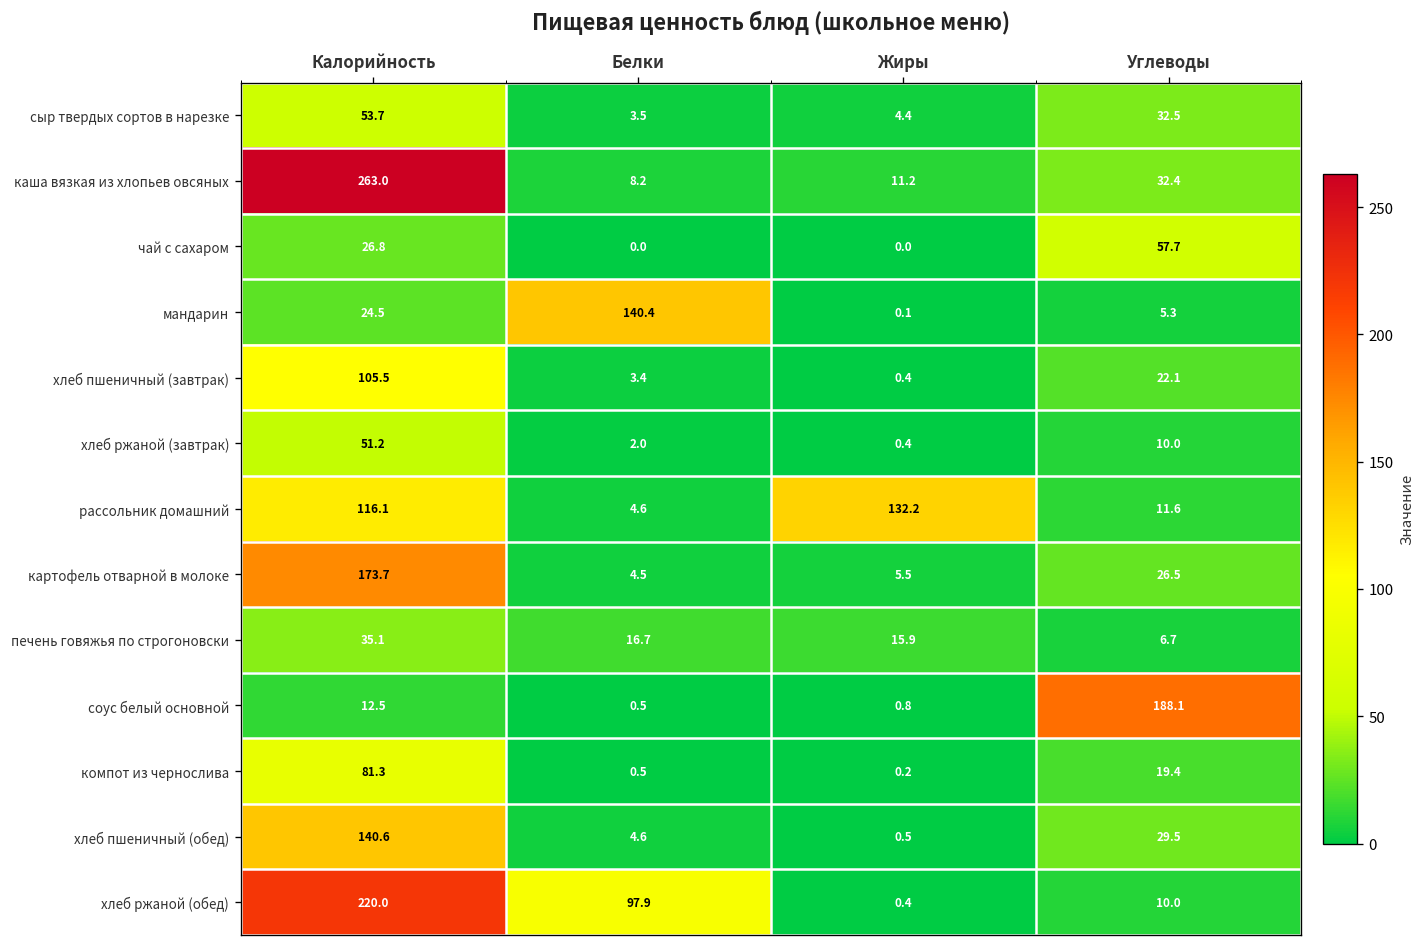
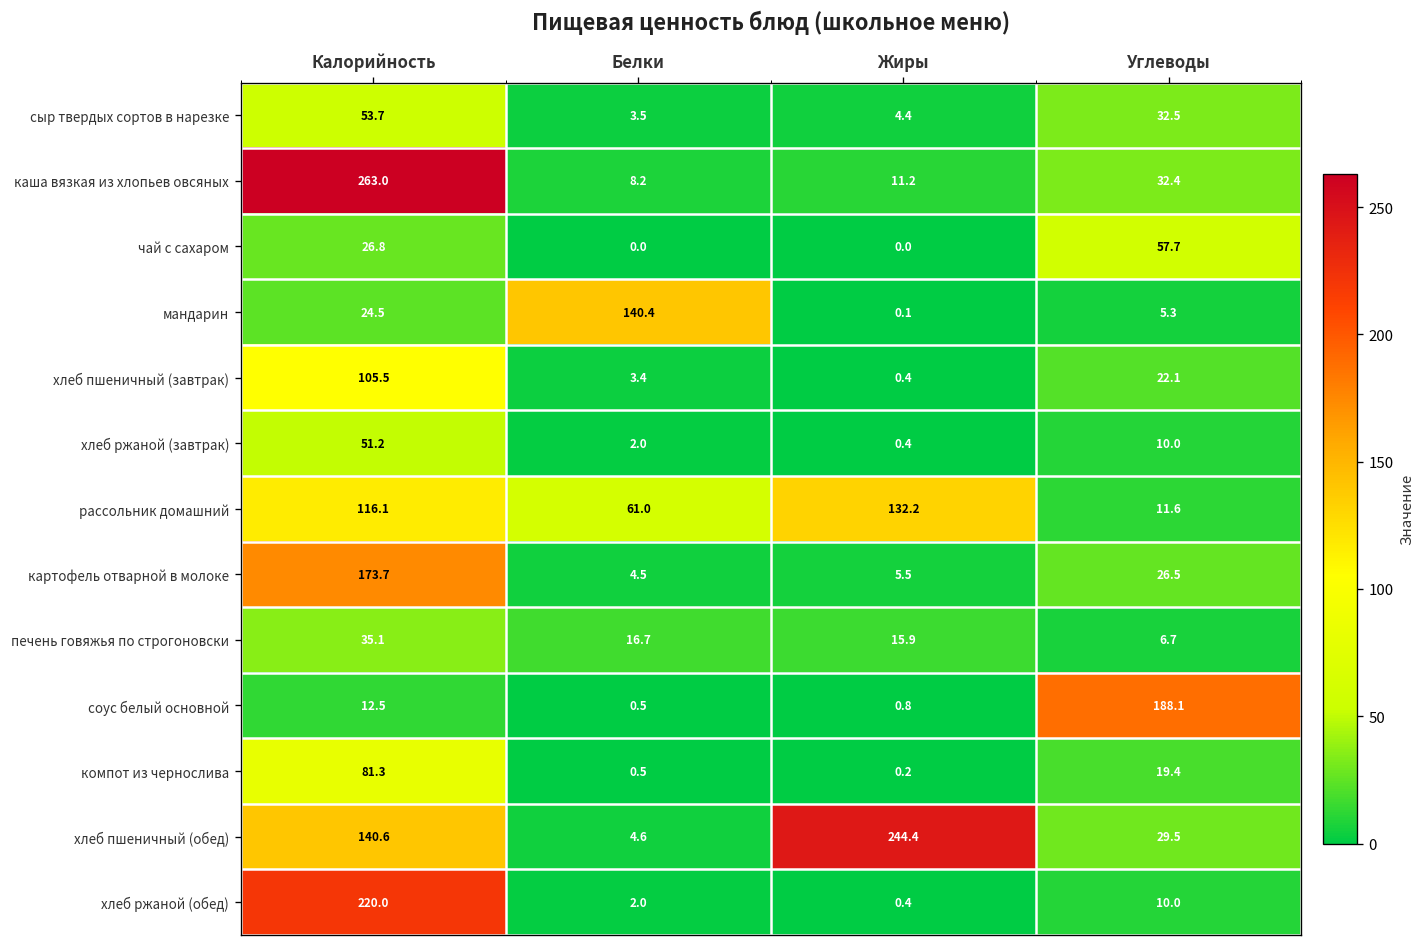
  {
    "сыр твердых сортов в нарезке": {
      "Калорийность": 53.7,
      "Белки": 3.5,
      "Жиры": 4.4,
      "Углеводы": 32.5
    },
    "каша вязкая из хлопьев овсяных": {
      "Калорийность": 263.0,
      "Белки": 8.2,
      "Жиры": 11.2,
      "Углеводы": 32.4
    },
    "чай с сахаром": {
      "Калорийность": 26.8,
      "Белки": 0.0,
      "Жиры": 0.0,
      "Углеводы": 57.7
    },
    "мандарин": {
      "Калорийность": 24.5,
      "Белки": 140.4,
      "Жиры": 0.1,
      "Углеводы": 5.3
    },
    "хлеб пшеничный (завтрак)": {
      "Калорийность": 105.5,
      "Белки": 3.4,
      "Жиры": 0.4,
      "Углеводы": 22.1
    },
    "хлеб ржаной (завтрак)": {
      "Калорийность": 51.2,
      "Белки": 2.0,
      "Жиры": 0.4,
      "Углеводы": 10.0
    },
    "рассольник домашний": {
      "Калорийность": 116.1,
-     "Белки": 4.6,
+     "Белки": 61.0,
      "Жиры": 132.2,
      "Углеводы": 11.6
    },
    "картофель отварной в молоке": {
      "Калорийность": 173.7,
      "Белки": 4.5,
      "Жиры": 5.5,
      "Углеводы": 26.5
    },
    "печень говяжья по строгоновски": {
      "Калорийность": 35.1,
      "Белки": 16.7,
      "Жиры": 15.9,
      "Углеводы": 6.7
    },
    "соус белый основной": {
      "Калорийность": 12.5,
      "Белки": 0.5,
      "Жиры": 0.8,
      "Углеводы": 188.1
    },
    "компот из чернослива": {
      "Калорийность": 81.3,
      "Белки": 0.5,
      "Жиры": 0.2,
      "Углеводы": 19.4
    },
    "хлеб пшеничный (обед)": {
      "Калорийность": 140.6,
      "Белки": 4.6,
-     "Жиры": 0.5,
+     "Жиры": 244.4,
      "Углеводы": 29.5
    },
    "хлеб ржаной (обед)": {
      "Калорийность": 220.0,
-     "Белки": 97.9,
+     "Белки": 2.0,
      "Жиры": 0.4,
      "Углеводы": 10.0
    }
  }
